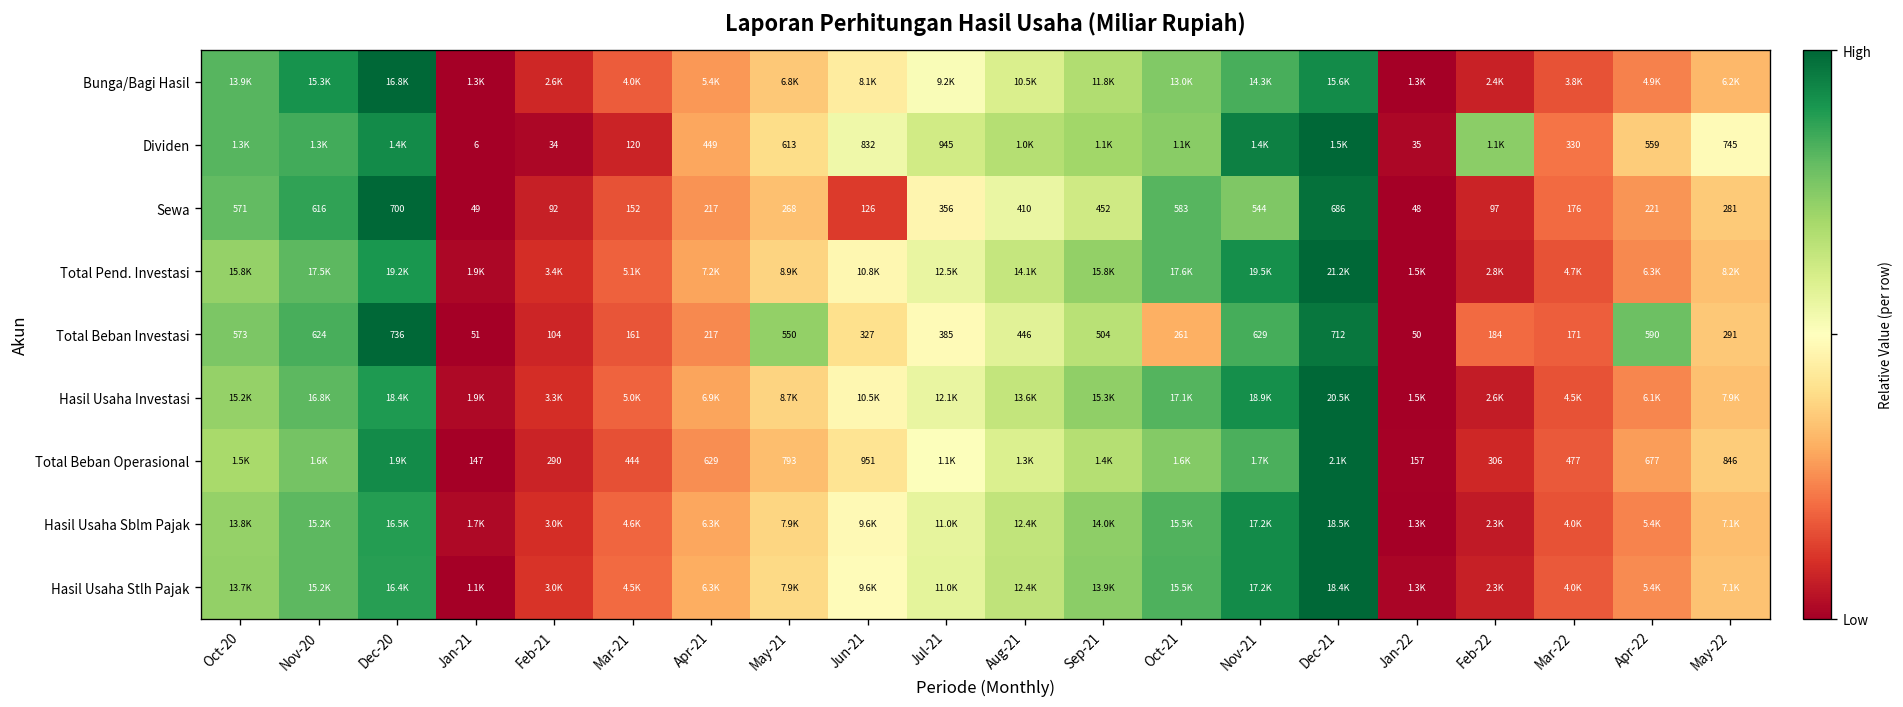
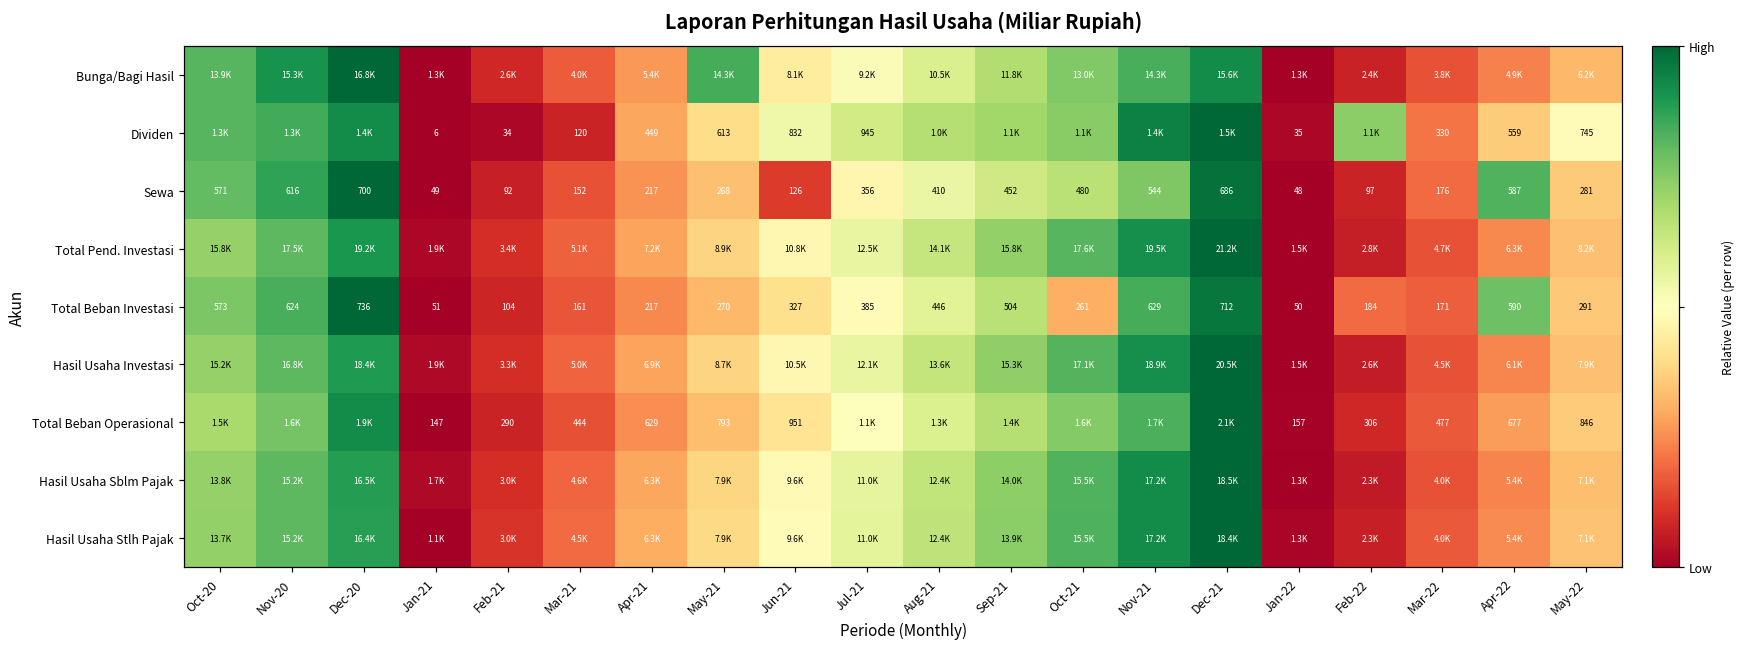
  {
    "Bunga/Bagi Hasil": {
      "Oct-20": "13.9K",
      "Nov-20": "15.3K",
      "Dec-20": "16.8K",
      "Jan-21": "1.3K",
      "Feb-21": "2.6K",
      "Mar-21": "4.0K",
      "Apr-21": "5.4K",
-     "May-21": "6.8K",
+     "May-21": "14.3K",
      "Jun-21": "8.1K",
      "Jul-21": "9.2K",
      "Aug-21": "10.5K",
      "Sep-21": "11.8K",
      "Oct-21": "13.0K",
      "Nov-21": "14.3K",
      "Dec-21": "15.6K",
      "Jan-22": "1.3K",
      "Feb-22": "2.4K",
      "Mar-22": "3.8K",
      "Apr-22": "4.9K",
      "May-22": "6.2K"
    },
    "Dividen": {
      "Oct-20": "1.3K",
      "Nov-20": "1.3K",
      "Dec-20": "1.4K",
      "Jan-21": "6",
      "Feb-21": "34",
      "Mar-21": "120",
      "Apr-21": "449",
      "May-21": "613",
      "Jun-21": "832",
      "Jul-21": "945",
      "Aug-21": "1.0K",
      "Sep-21": "1.1K",
      "Oct-21": "1.1K",
      "Nov-21": "1.4K",
      "Dec-21": "1.5K",
      "Jan-22": "35",
      "Feb-22": "1.1K",
      "Mar-22": "330",
      "Apr-22": "559",
      "May-22": "745"
    },
    "Sewa": {
      "Oct-20": "571",
      "Nov-20": "616",
      "Dec-20": "700",
      "Jan-21": "49",
      "Feb-21": "92",
      "Mar-21": "152",
      "Apr-21": "217",
      "May-21": "268",
      "Jun-21": "126",
      "Jul-21": "356",
      "Aug-21": "410",
      "Sep-21": "452",
-     "Oct-21": "583",
+     "Oct-21": "480",
      "Nov-21": "544",
      "Dec-21": "686",
      "Jan-22": "48",
      "Feb-22": "97",
      "Mar-22": "176",
-     "Apr-22": "221",
+     "Apr-22": "587",
      "May-22": "281"
    },
    "Total Pend. Investasi": {
      "Oct-20": "15.8K",
      "Nov-20": "17.5K",
      "Dec-20": "19.2K",
      "Jan-21": "1.9K",
      "Feb-21": "3.4K",
      "Mar-21": "5.1K",
      "Apr-21": "7.2K",
      "May-21": "8.9K",
      "Jun-21": "10.8K",
      "Jul-21": "12.5K",
      "Aug-21": "14.1K",
      "Sep-21": "15.8K",
      "Oct-21": "17.6K",
      "Nov-21": "19.5K",
      "Dec-21": "21.2K",
      "Jan-22": "1.5K",
      "Feb-22": "2.8K",
      "Mar-22": "4.7K",
      "Apr-22": "6.3K",
      "May-22": "8.2K"
    },
    "Total Beban Investasi": {
      "Oct-20": "573",
      "Nov-20": "624",
      "Dec-20": "736",
      "Jan-21": "51",
      "Feb-21": "104",
      "Mar-21": "161",
      "Apr-21": "217",
-     "May-21": "550",
+     "May-21": "270",
      "Jun-21": "327",
      "Jul-21": "385",
      "Aug-21": "446",
      "Sep-21": "504",
      "Oct-21": "261",
      "Nov-21": "629",
      "Dec-21": "712",
      "Jan-22": "50",
      "Feb-22": "184",
      "Mar-22": "171",
      "Apr-22": "590",
      "May-22": "291"
    },
    "Hasil Usaha Investasi": {
      "Oct-20": "15.2K",
      "Nov-20": "16.8K",
      "Dec-20": "18.4K",
      "Jan-21": "1.9K",
      "Feb-21": "3.3K",
      "Mar-21": "5.0K",
      "Apr-21": "6.9K",
      "May-21": "8.7K",
      "Jun-21": "10.5K",
      "Jul-21": "12.1K",
      "Aug-21": "13.6K",
      "Sep-21": "15.3K",
      "Oct-21": "17.1K",
      "Nov-21": "18.9K",
      "Dec-21": "20.5K",
      "Jan-22": "1.5K",
      "Feb-22": "2.6K",
      "Mar-22": "4.5K",
      "Apr-22": "6.1K",
      "May-22": "7.9K"
    },
    "Total Beban Operasional": {
      "Oct-20": "1.5K",
      "Nov-20": "1.6K",
      "Dec-20": "1.9K",
      "Jan-21": "147",
      "Feb-21": "290",
      "Mar-21": "444",
      "Apr-21": "629",
      "May-21": "793",
      "Jun-21": "951",
      "Jul-21": "1.1K",
      "Aug-21": "1.3K",
      "Sep-21": "1.4K",
      "Oct-21": "1.6K",
      "Nov-21": "1.7K",
      "Dec-21": "2.1K",
      "Jan-22": "157",
      "Feb-22": "306",
      "Mar-22": "477",
      "Apr-22": "677",
      "May-22": "846"
    },
    "Hasil Usaha Sblm Pajak": {
      "Oct-20": "13.8K",
      "Nov-20": "15.2K",
      "Dec-20": "16.5K",
      "Jan-21": "1.7K",
      "Feb-21": "3.0K",
      "Mar-21": "4.6K",
      "Apr-21": "6.3K",
      "May-21": "7.9K",
      "Jun-21": "9.6K",
      "Jul-21": "11.0K",
      "Aug-21": "12.4K",
      "Sep-21": "14.0K",
      "Oct-21": "15.5K",
      "Nov-21": "17.2K",
      "Dec-21": "18.5K",
      "Jan-22": "1.3K",
      "Feb-22": "2.3K",
      "Mar-22": "4.0K",
      "Apr-22": "5.4K",
      "May-22": "7.1K"
    },
    "Hasil Usaha Stlh Pajak": {
      "Oct-20": "13.7K",
      "Nov-20": "15.2K",
      "Dec-20": "16.4K",
      "Jan-21": "1.1K",
      "Feb-21": "3.0K",
      "Mar-21": "4.5K",
      "Apr-21": "6.3K",
      "May-21": "7.9K",
      "Jun-21": "9.6K",
      "Jul-21": "11.0K",
      "Aug-21": "12.4K",
      "Sep-21": "13.9K",
      "Oct-21": "15.5K",
      "Nov-21": "17.2K",
      "Dec-21": "18.4K",
      "Jan-22": "1.3K",
      "Feb-22": "2.3K",
      "Mar-22": "4.0K",
      "Apr-22": "5.4K",
      "May-22": "7.1K"
    }
  }
